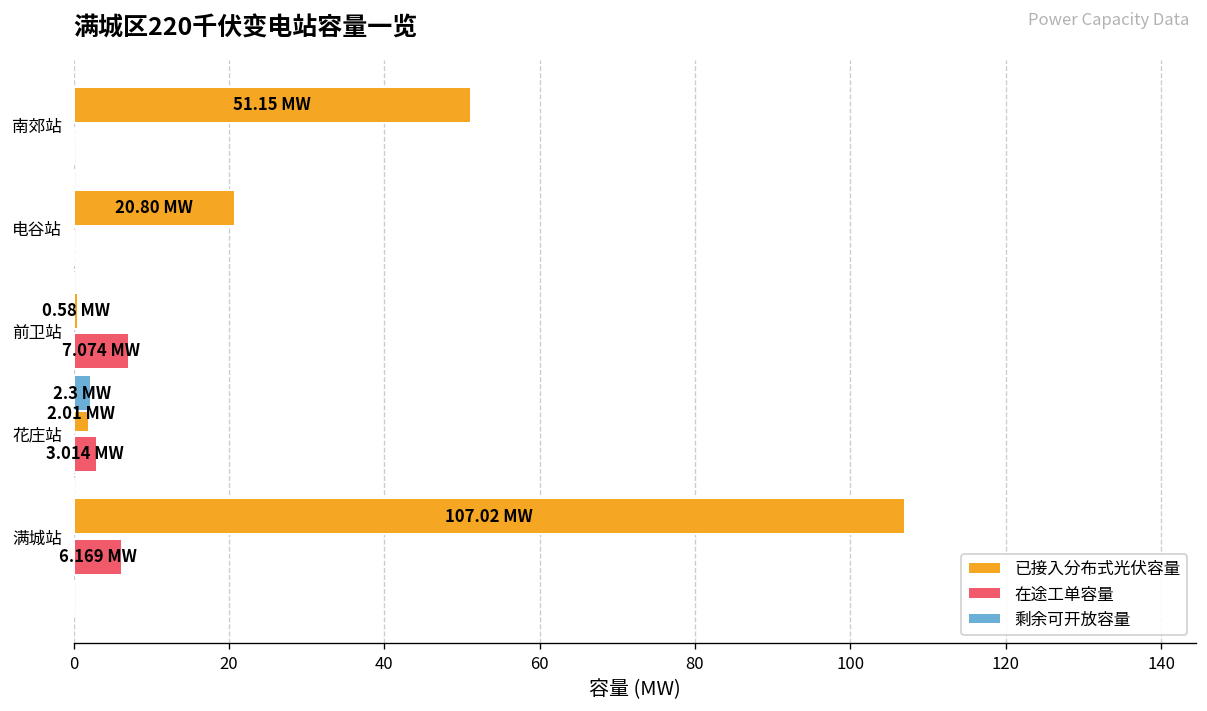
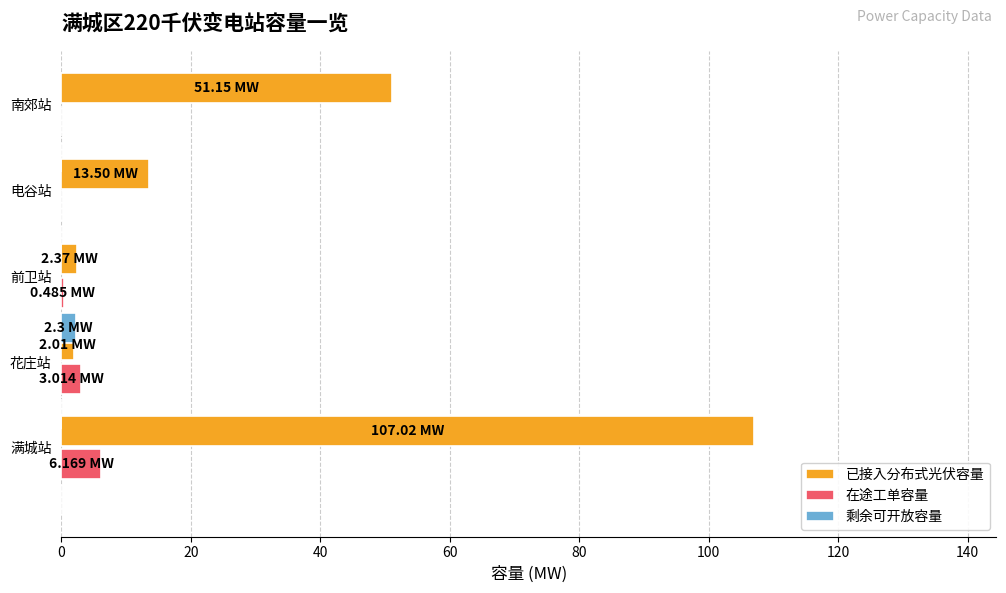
  {
    "已接入分布式光伏容量": {
      "南郊站": 51.15,
-     "电谷站": 20.80,
-     "前卫站": 0.58,
+     "电谷站": 13.50,
+     "前卫站": 2.37,
      "花庄站": 2.01,
      "满城站": 107.02
    },
    "在途工单容量": {
-     "前卫站": 7.074,
+     "前卫站": 0.485,
      "花庄站": 3.014,
      "满城站": 6.169
    }
  }
